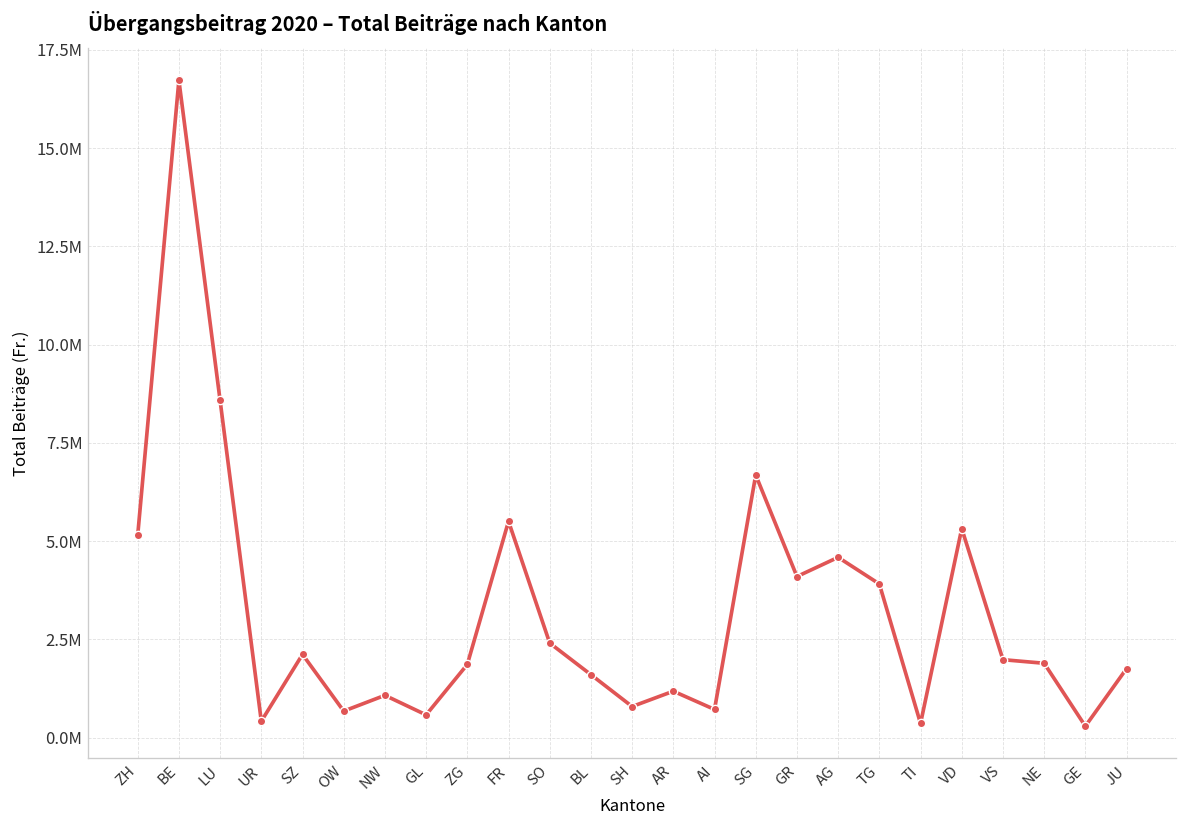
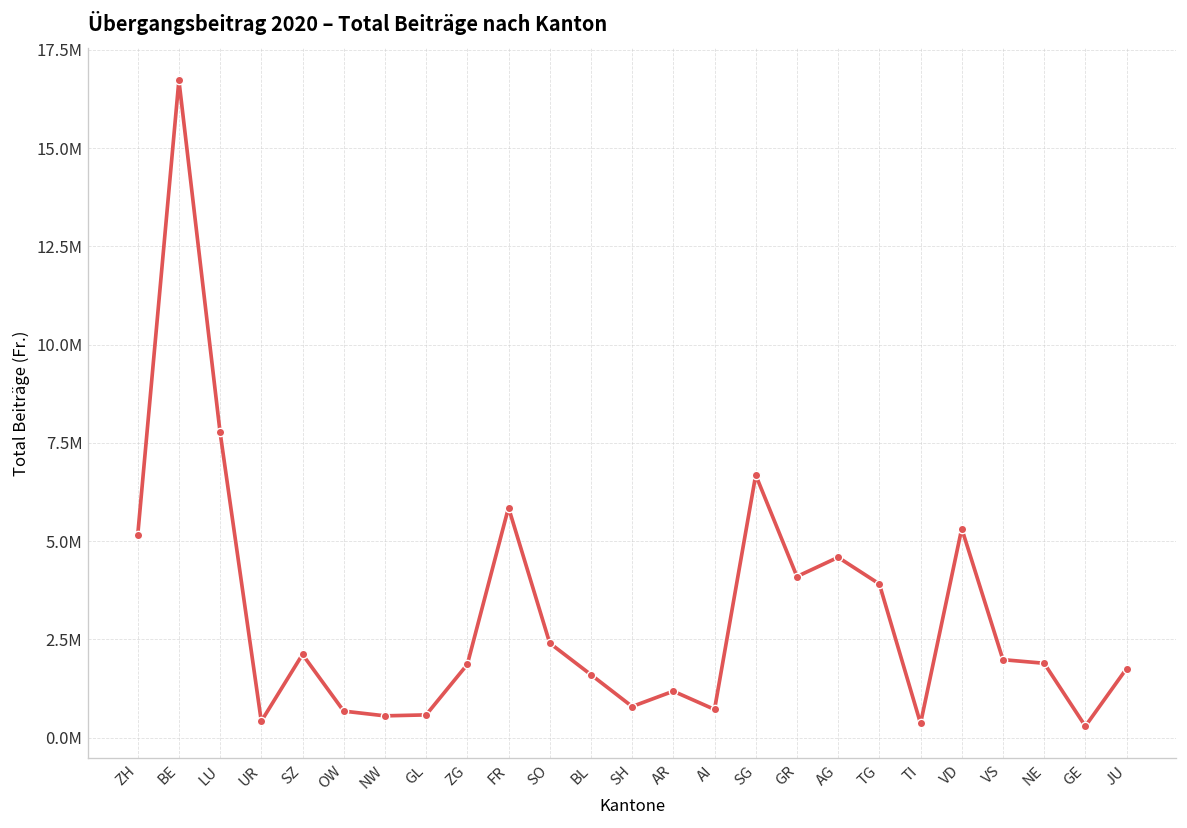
  {
    "ZH": 5100000,
    "BE": 16700000,
-   "LU": 8600000,
+   "LU": 7800000,
    "UR": 400000,
    "SZ": 2100000,
    "OW": 700000,
-   "NW": 1100000,
+   "NW": 600000,
    "GL": 600000,
    "ZG": 1900000,
-   "FR": 5500000,
+   "FR": 5900000,
    "SO": 2400000,
    "BL": 1600000,
    "SH": 800000,
    "AR": 1200000,
    "AI": 700000,
    "SG": 6700000,
    "GR": 4100000,
    "AG": 4600000,
    "TG": 3900000,
    "TI": 400000,
    "VD": 5300000,
    "VS": 2000000,
    "NE": 1900000,
    "GE": 300000,
    "JU": 1800000
  }
